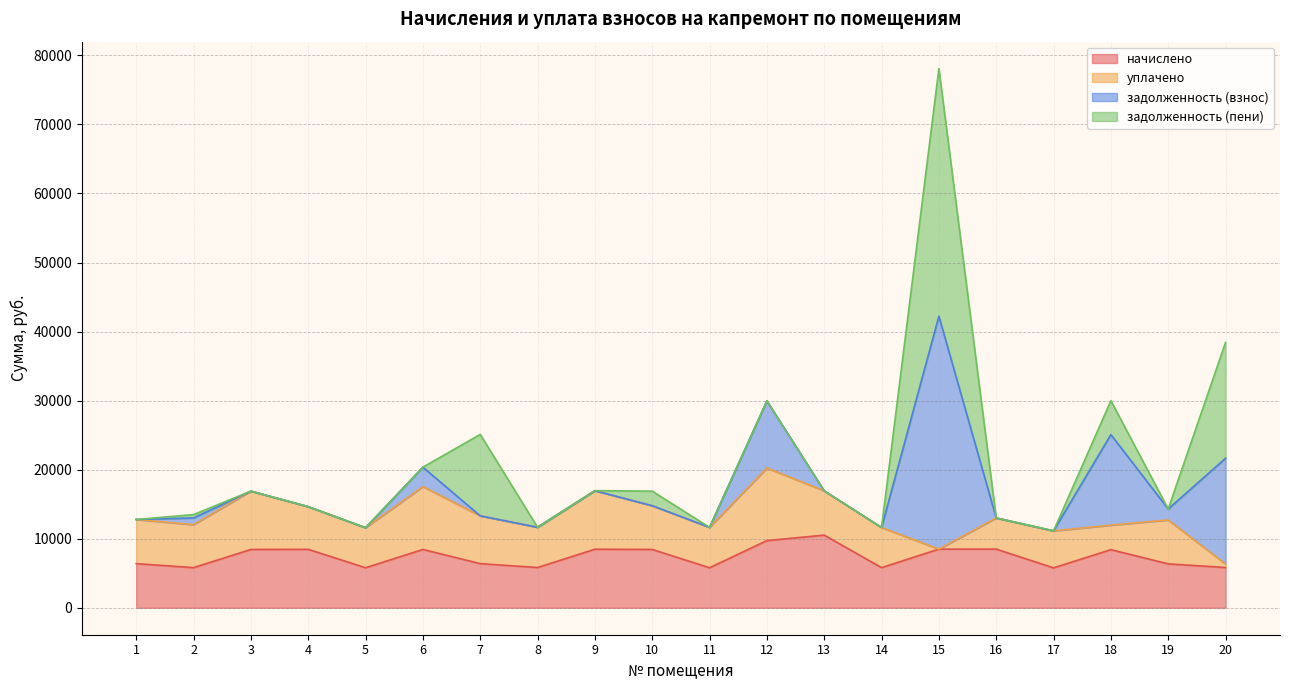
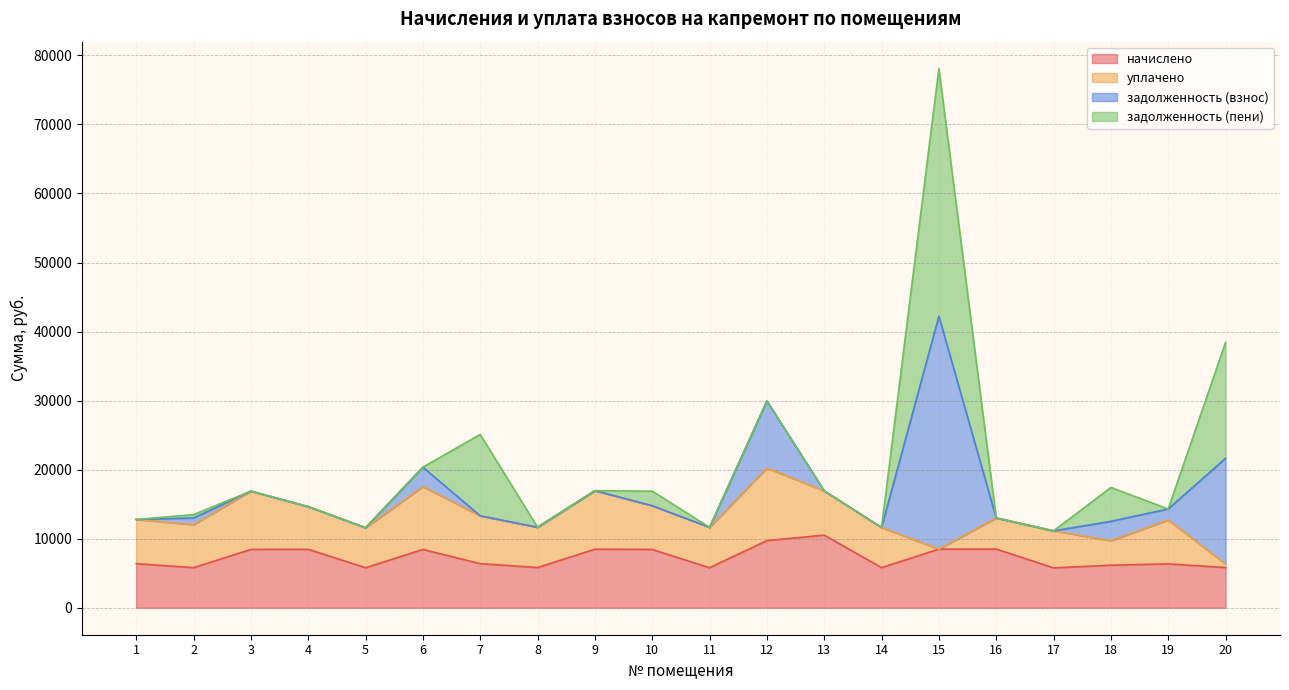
  {
    "начислено": {
      "1": 6000,
      "2": 6000,
      "3": 8000,
      "4": 8000,
      "5": 6000,
      "6": 8000,
      "7": 6000,
      "8": 6000,
      "9": 8000,
      "10": 8000,
      "11": 6000,
      "12": 10000,
      "13": 11000,
      "14": 6000,
      "16": 8000,
      "17": 6000,
-     "18": 8000,
+     "18": 6000,
      "19": 6000,
      "20": 6000
    },
    "уплачено": {
      "2": 6000,
      "6": 9000,
      "12": 11000,
      "18": 4000,
      "19": 6000,
      "20": 1000
    },
    "задолженность (взнос)": {
      "2": 1000,
      "15": 34000,
-     "18": 13000,
+     "18": 3000,
      "20": 15000
    },
    "задолженность (пени)": {
      "2": 0,
      "7": 12000,
      "10": 2000,
      "15": 36000,
      "18": 5000,
      "20": 17000
    }
  }
